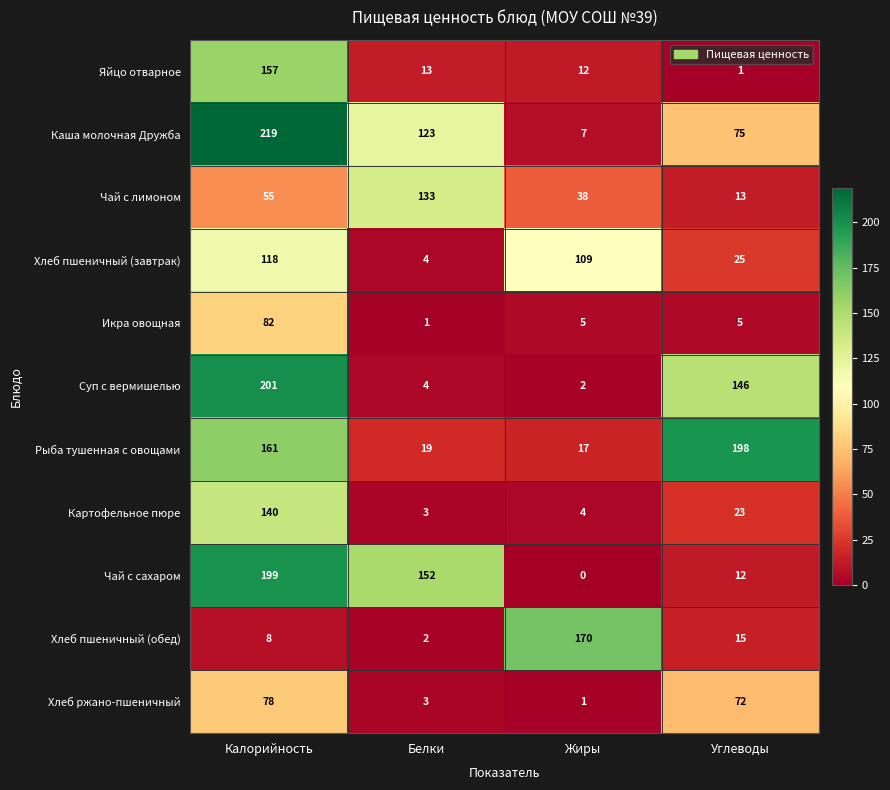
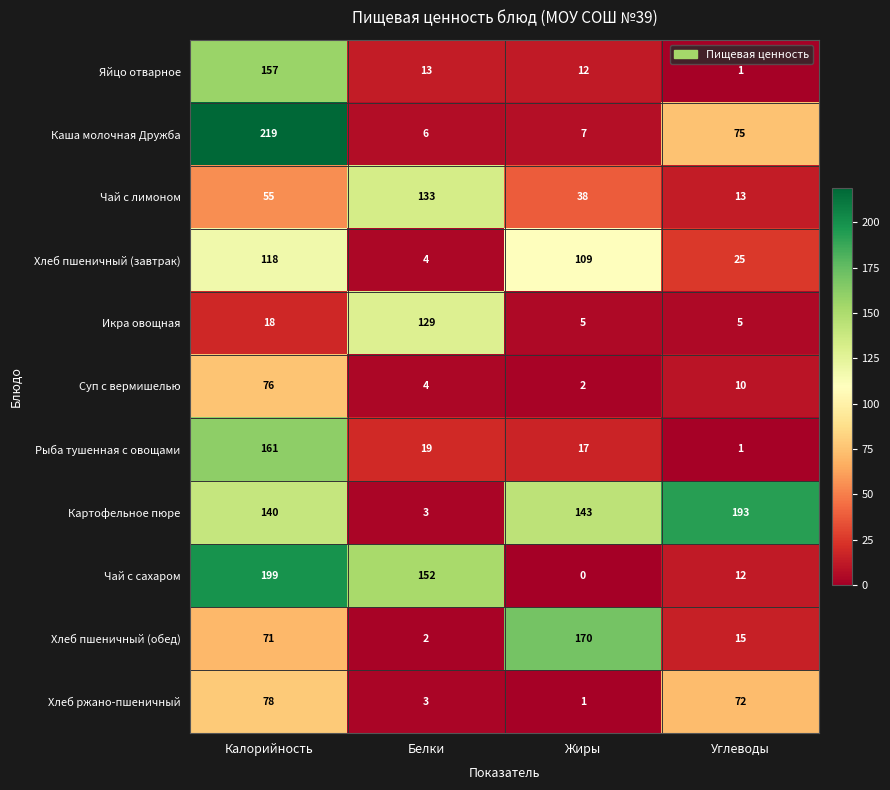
  {
    "Яйцо отварное": {
      "Калорийность": 157,
      "Белки": 13,
      "Жиры": 12,
      "Углеводы": 1
    },
    "Каша молочная Дружба": {
      "Калорийность": 219,
-     "Белки": 123,
+     "Белки": 6,
      "Жиры": 7,
      "Углеводы": 75
    },
    "Чай с лимоном": {
      "Калорийность": 55,
      "Белки": 133,
      "Жиры": 38,
      "Углеводы": 13
    },
    "Хлеб пшеничный (завтрак)": {
      "Калорийность": 118,
      "Белки": 4,
      "Жиры": 109,
      "Углеводы": 25
    },
    "Икра овощная": {
-     "Калорийность": 82,
-     "Белки": 1,
+     "Калорийность": 18,
+     "Белки": 129,
      "Жиры": 5,
      "Углеводы": 5
    },
    "Суп с вермишелью": {
-     "Калорийность": 201,
+     "Калорийность": 76,
      "Белки": 4,
      "Жиры": 2,
-     "Углеводы": 146
+     "Углеводы": 10
    },
    "Рыба тушенная с овощами": {
      "Калорийность": 161,
      "Белки": 19,
      "Жиры": 17,
-     "Углеводы": 198
+     "Углеводы": 1
    },
    "Картофельное пюре": {
      "Калорийность": 140,
      "Белки": 3,
-     "Жиры": 4,
-     "Углеводы": 23
+     "Жиры": 143,
+     "Углеводы": 193
    },
    "Чай с сахаром": {
      "Калорийность": 199,
      "Белки": 152,
      "Жиры": 0,
      "Углеводы": 12
    },
    "Хлеб пшеничный (обед)": {
-     "Калорийность": 8,
+     "Калорийность": 71,
      "Белки": 2,
      "Жиры": 170,
      "Углеводы": 15
    },
    "Хлеб ржано-пшеничный": {
      "Калорийность": 78,
      "Белки": 3,
      "Жиры": 1,
      "Углеводы": 72
    }
  }
